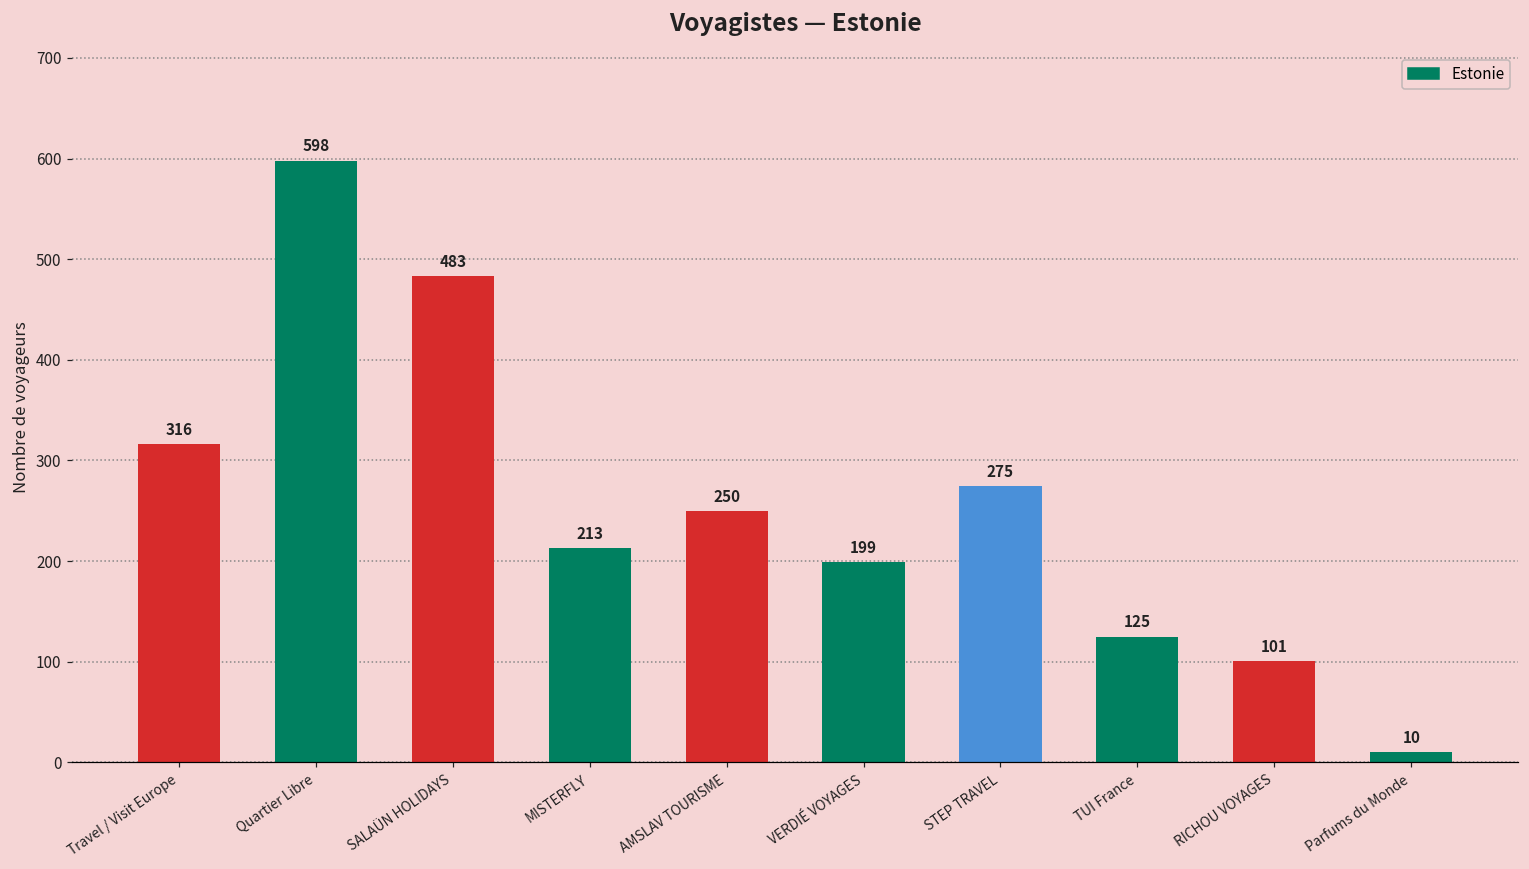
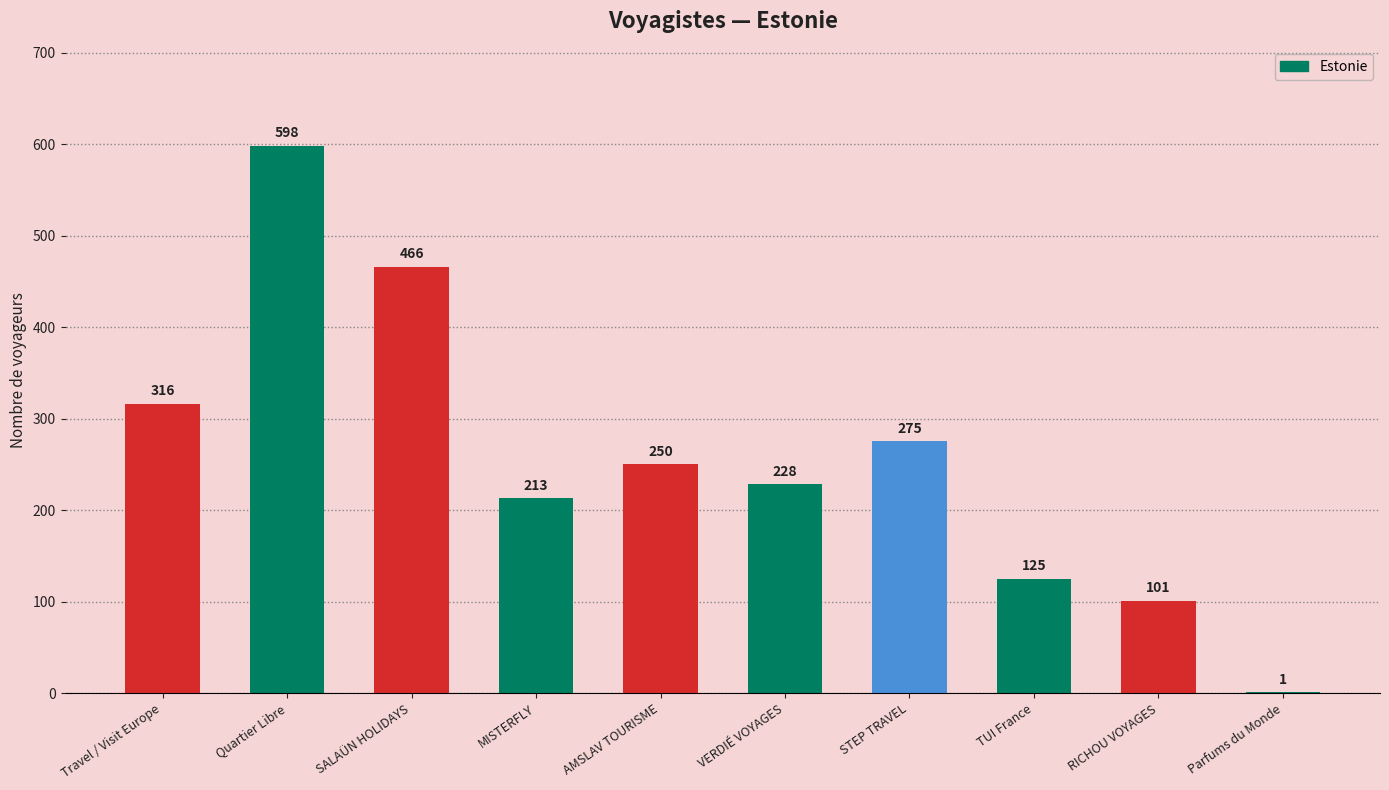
  {
    "Travel / Visit Europe": 316,
    "Quartier Libre": 598,
-   "SALAÜN HOLIDAYS": 483,
+   "SALAÜN HOLIDAYS": 466,
    "MISTERFLY": 213,
    "AMSLAV TOURISME": 250,
-   "VERDIÉ VOYAGES": 199,
+   "VERDIÉ VOYAGES": 228,
    "STEP TRAVEL": 275,
    "TUI France": 125,
    "RICHOU VOYAGES": 101,
-   "Parfums du Monde": 10
+   "Parfums du Monde": 1
  }
